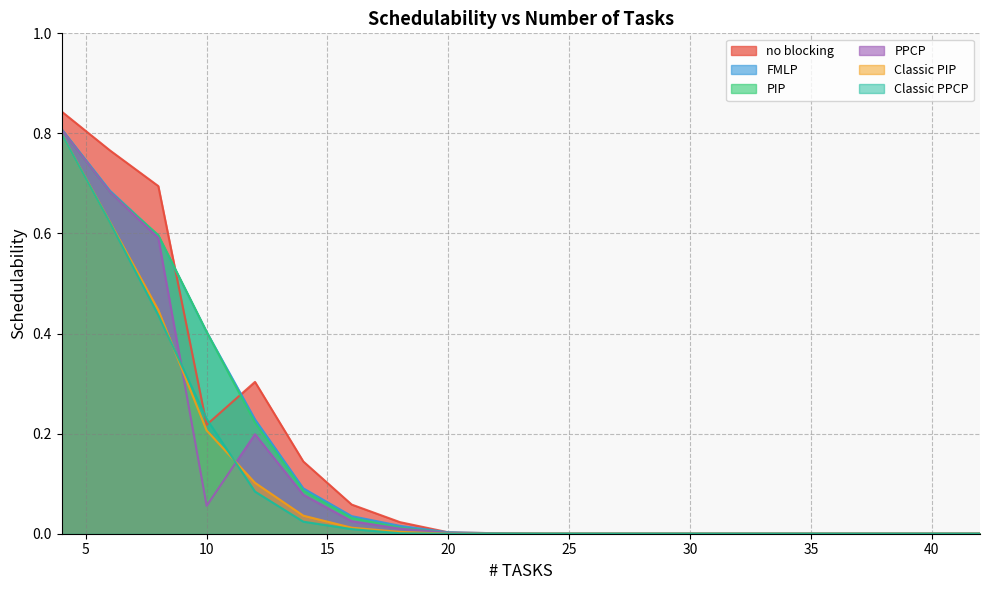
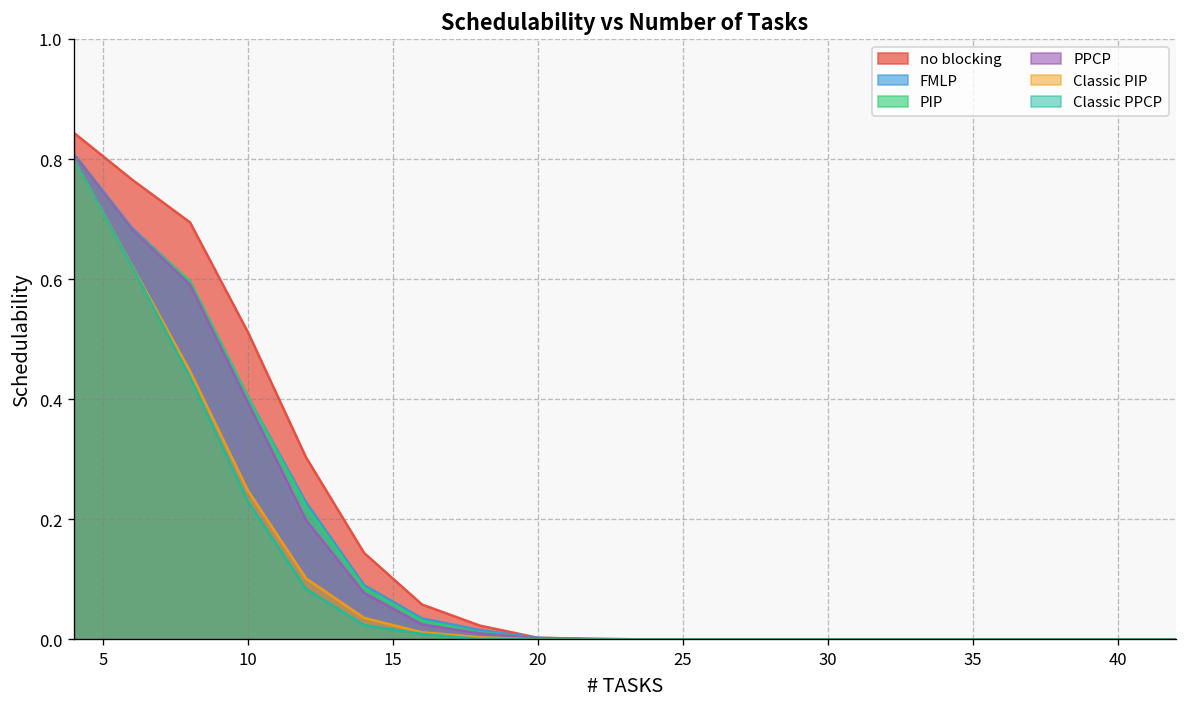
  {
    "no blocking": {
-     "10": 0.22
+     "10": 0.51
    },
    "PPCP": {
-     "10": 0.06
+     "10": 0.39
    },
    "Classic PIP": {
-     "10": 0.21
+     "10": 0.25
    }
  }
